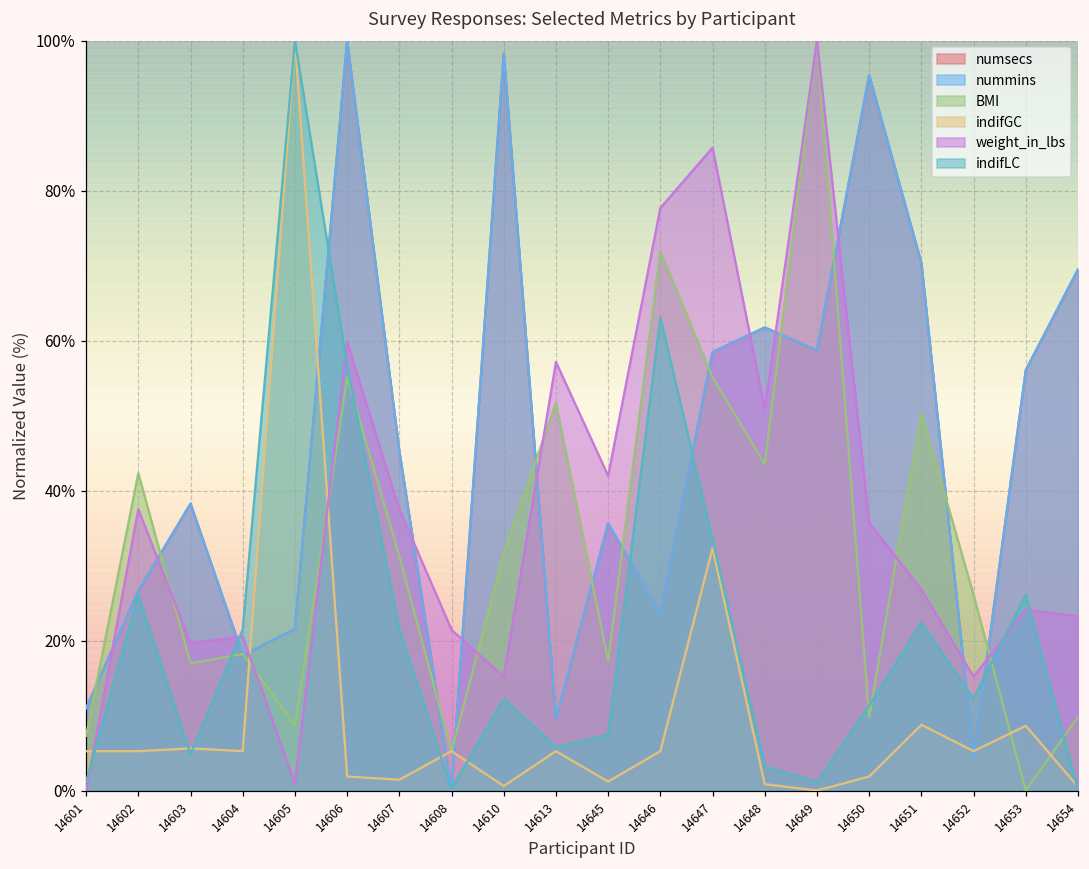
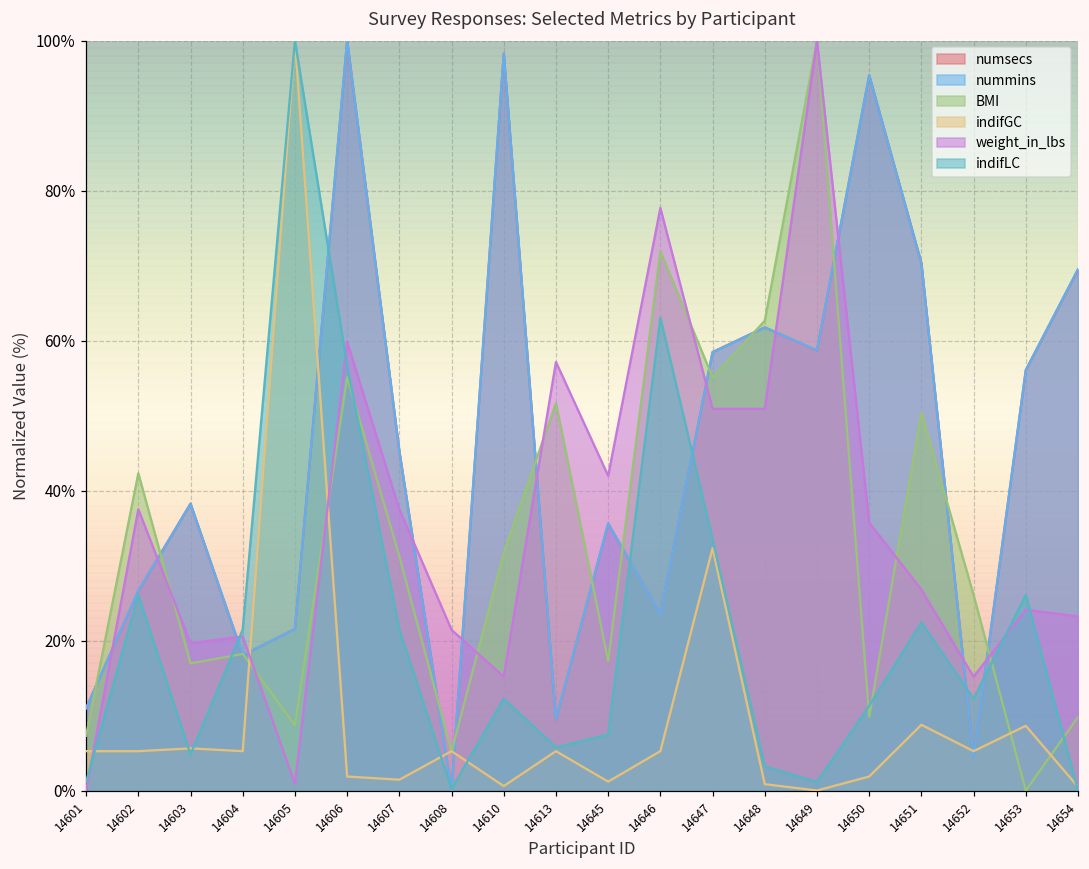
  {
    "BMI": {
      "14601": "7%",
      "14602": "42%",
      "14603": "17%",
      "14605": "9%",
      "14606": "55%",
      "14607": "31%",
      "14610": "32%",
      "14613": "52%",
      "14645": "17%",
      "14646": "72%",
      "14647": "55%",
-     "14648": "43%",
+     "14648": "63%",
      "14650": "10%",
      "14651": "50%",
      "14652": "26%",
      "14653": "0%",
      "14654": "10%"
    },
    "indifGC": {
      "14601": "5%",
      "14602": "5%",
      "14603": "6%",
      "14604": "5%",
      "14606": "2%",
      "14607": "1%",
      "14610": "1%",
      "14613": "5%",
      "14645": "1%",
      "14646": "5%",
      "14647": "32%",
      "14648": "1%",
      "14649": "0%",
      "14650": "2%",
      "14651": "9%",
      "14652": "5%",
      "14653": "9%",
      "14654": "0%"
    },
    "weight_in_lbs": {
      "14601": "0%",
      "14602": "37%",
      "14603": "20%",
      "14604": "21%",
      "14605": "1%",
      "14606": "60%",
      "14607": "37%",
      "14608": "21%",
      "14610": "15%",
      "14613": "57%",
      "14645": "42%",
      "14646": "78%",
-     "14647": "86%",
+     "14647": "51%",
      "14648": "51%",
      "14650": "36%",
      "14651": "27%",
      "14652": "15%",
      "14653": "24%",
      "14654": "23%"
    }
  }
